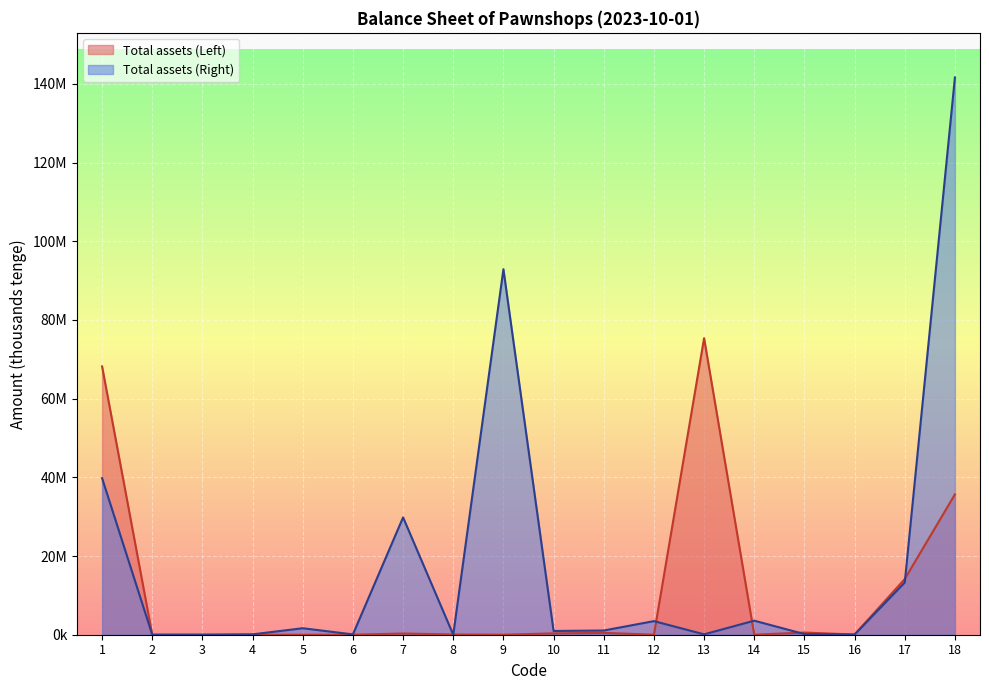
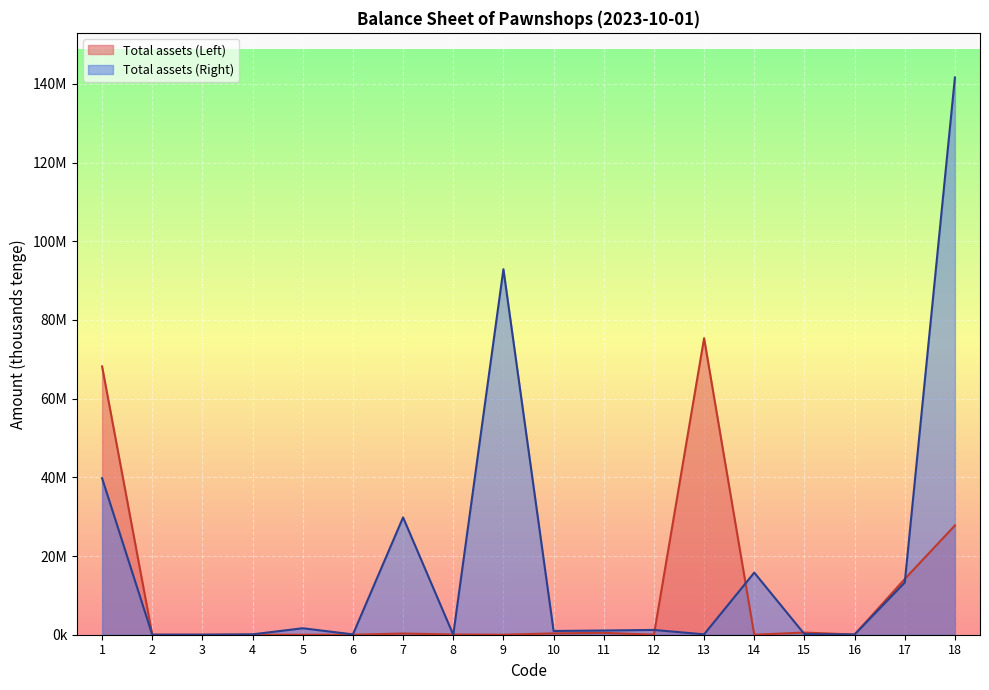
  {
    "Total assets (Left)": {
      "1": 68000000,
      "5": 0,
      "7": 0,
      "9": 0,
      "12": 0,
      "13": 75000000,
      "14": 0,
      "17": 14000000,
-     "18": 36000000
+     "18": 28000000
    },
    "Total assets (Right)": {
      "1": 40000000,
      "5": 2000000,
      "7": 30000000,
      "9": 93000000,
-     "12": 3000000,
+     "12": 1000000,
      "13": 0,
-     "14": 4000000,
+     "14": 16000000,
      "17": 13000000,
      "18": 142000000
    }
  }
